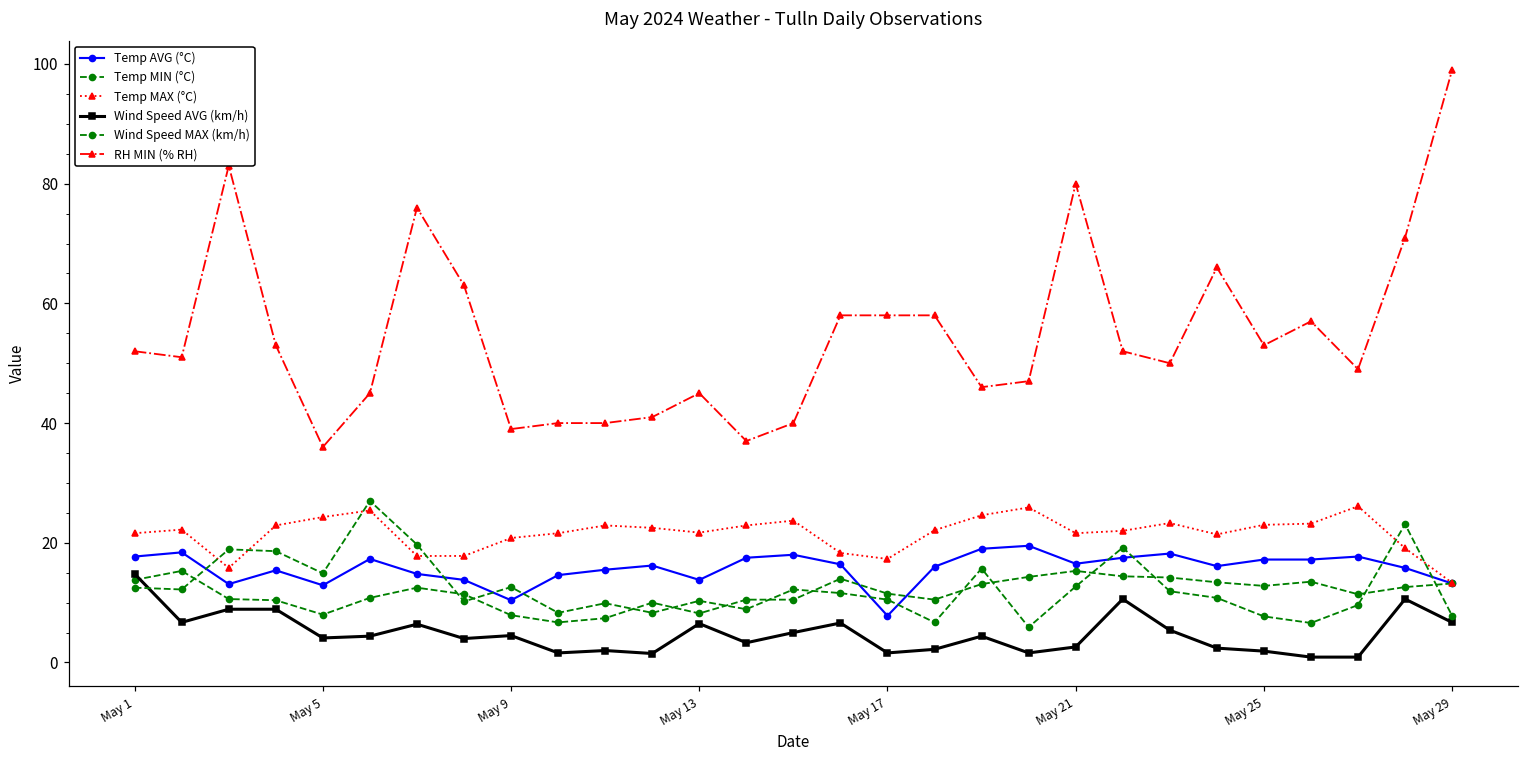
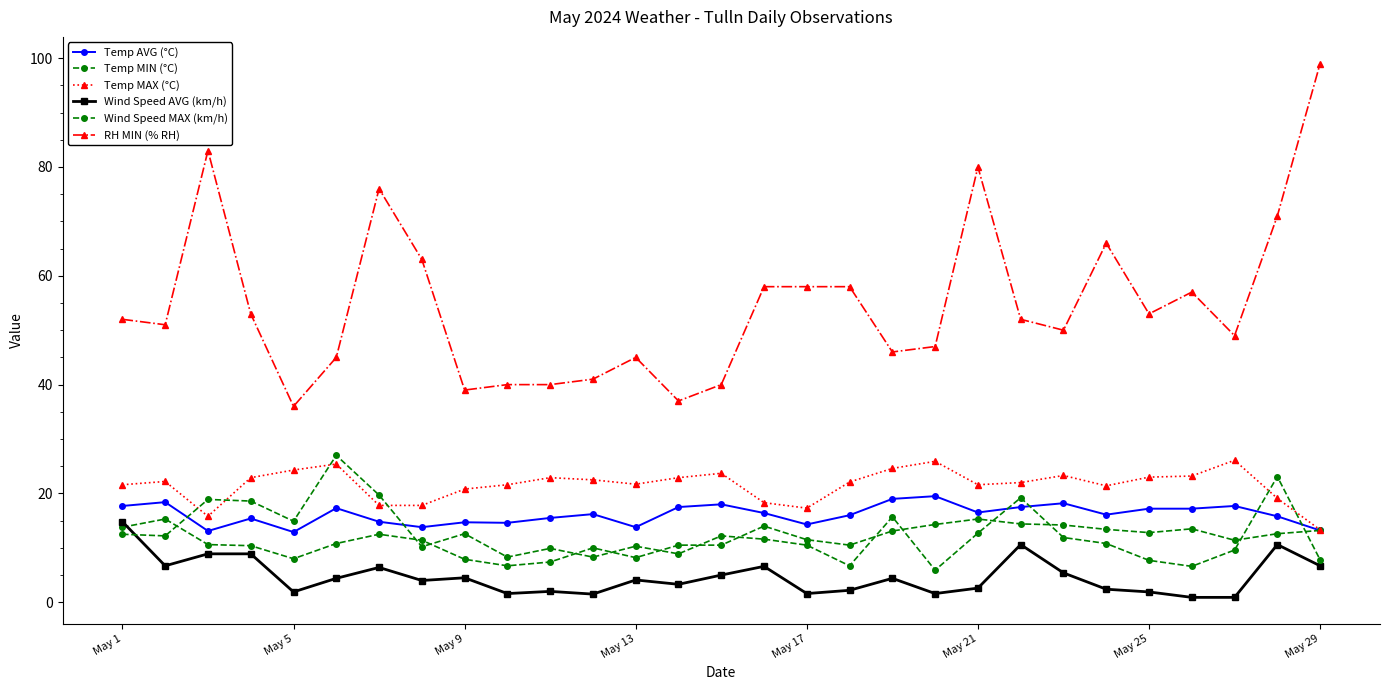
  {
    "Temp AVG (°C)": {
      "May 1": 18,
      "May 5": 13,
-     "May 9": 10,
+     "May 9": 15,
      "May 13": 14,
-     "May 17": 8,
+     "May 17": 14,
      "May 21": 17,
      "May 25": 17
    },
    "Wind Speed AVG (km/h)": {
      "May 1": 15,
-     "May 5": 4,
+     "May 5": 2,
      "May 9": 5,
-     "May 13": 7,
+     "May 13": 4,
      "May 17": 2,
      "May 21": 3,
      "May 25": 2,
      "May 29": 7
    }
  }
